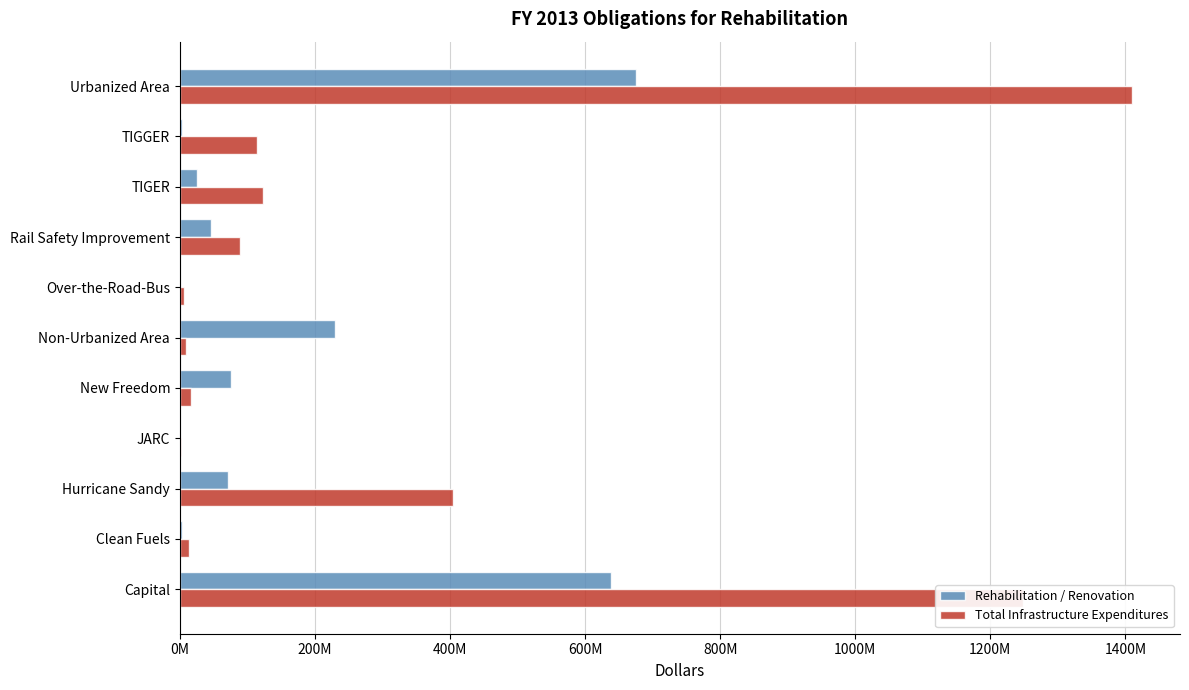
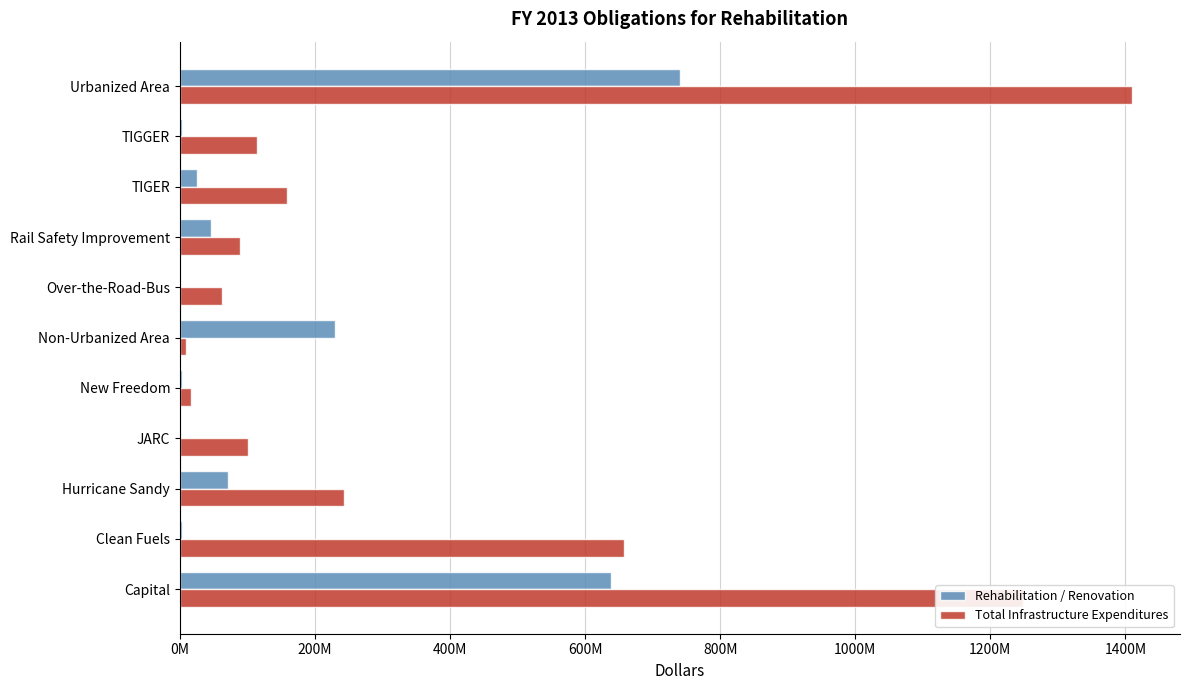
  {
    "Rehabilitation / Renovation": {
-     "Urbanized Area": 680000000,
+     "Urbanized Area": 740000000,
      "TIGER": 30000000,
      "Rail Safety Improvement": 50000000,
      "Over-the-Road-Bus": 0,
      "Non-Urbanized Area": 230000000,
-     "New Freedom": 80000000,
+     "New Freedom": 0,
      "JARC": 0,
      "Hurricane Sandy": 70000000,
      "Capital": 640000000
    },
    "Total Infrastructure Expenditures": {
      "Urbanized Area": 1410000000,
      "TIGGER": 110000000,
-     "TIGER": 120000000,
+     "TIGER": 160000000,
      "Rail Safety Improvement": 90000000,
-     "Over-the-Road-Bus": 10000000,
+     "Over-the-Road-Bus": 60000000,
      "Non-Urbanized Area": 10000000,
      "New Freedom": 20000000,
-     "JARC": 0,
-     "Hurricane Sandy": 400000000,
-     "Clean Fuels": 10000000
+     "JARC": 100000000,
+     "Hurricane Sandy": 240000000,
+     "Clean Fuels": 660000000
    }
  }
